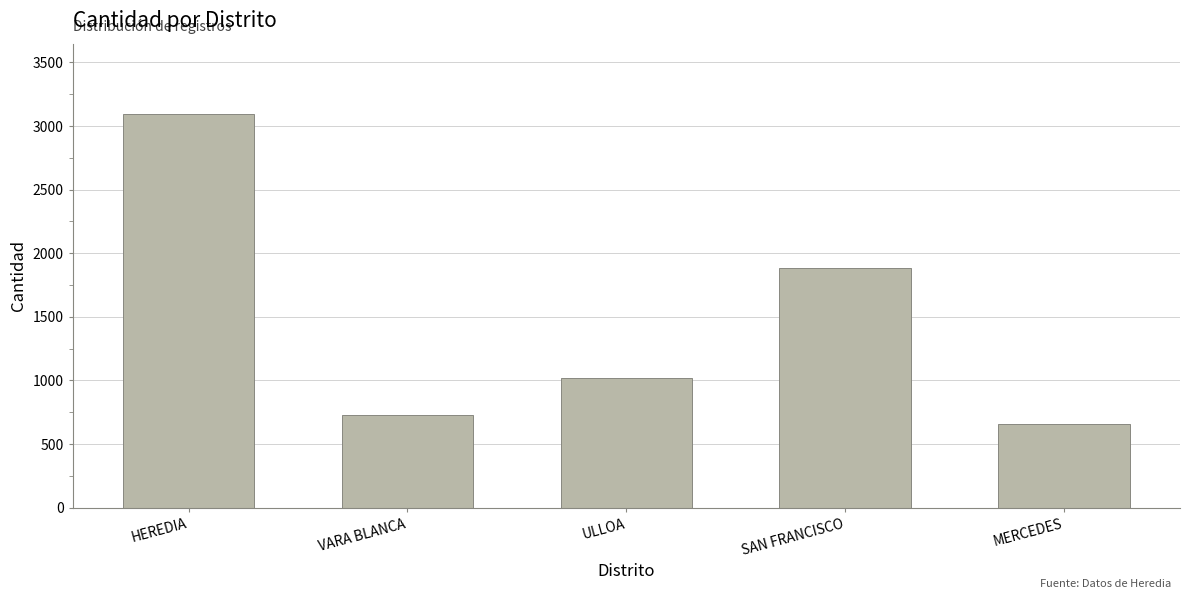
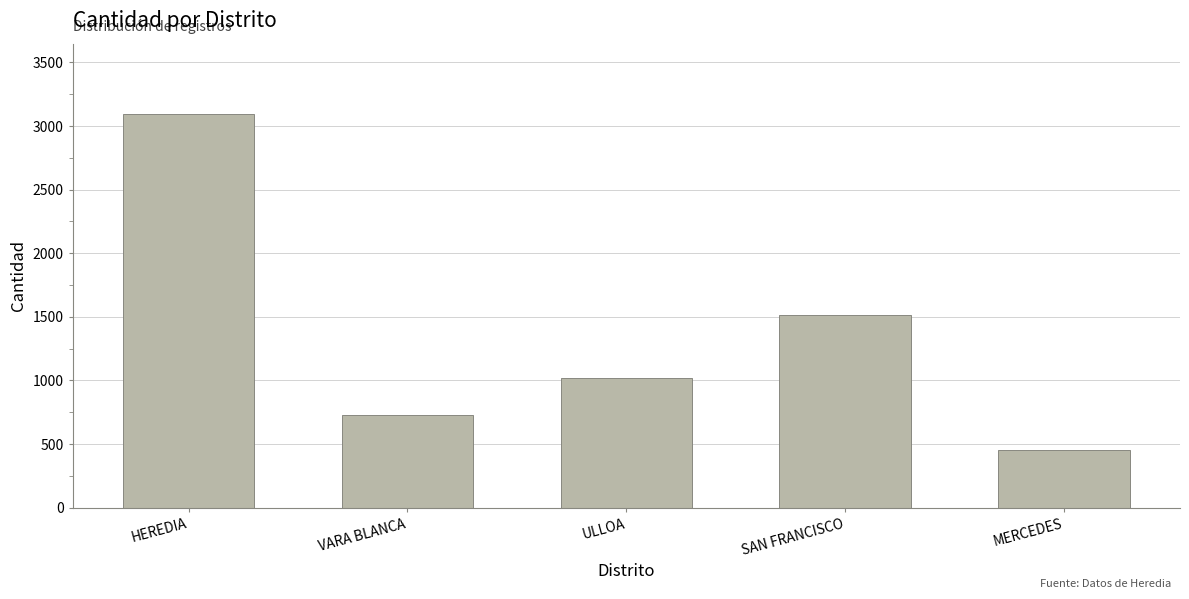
  {
    "HEREDIA": 3090,
    "VARA BLANCA": 730,
    "ULLOA": 1020,
-   "SAN FRANCISCO": 1890,
-   "MERCEDES": 660
+   "SAN FRANCISCO": 1510,
+   "MERCEDES": 460
  }
